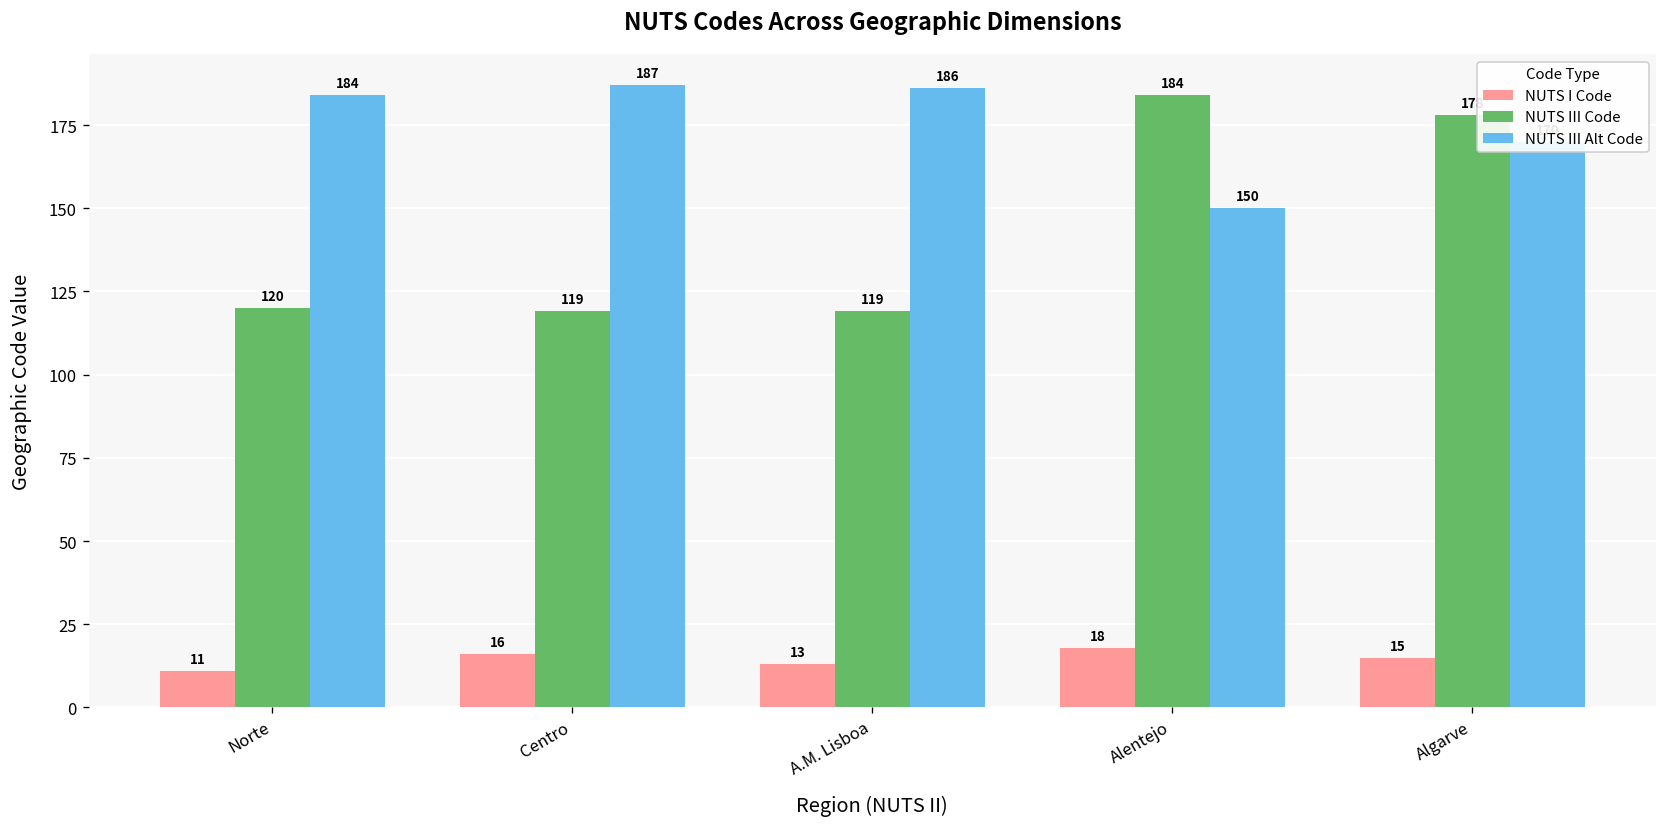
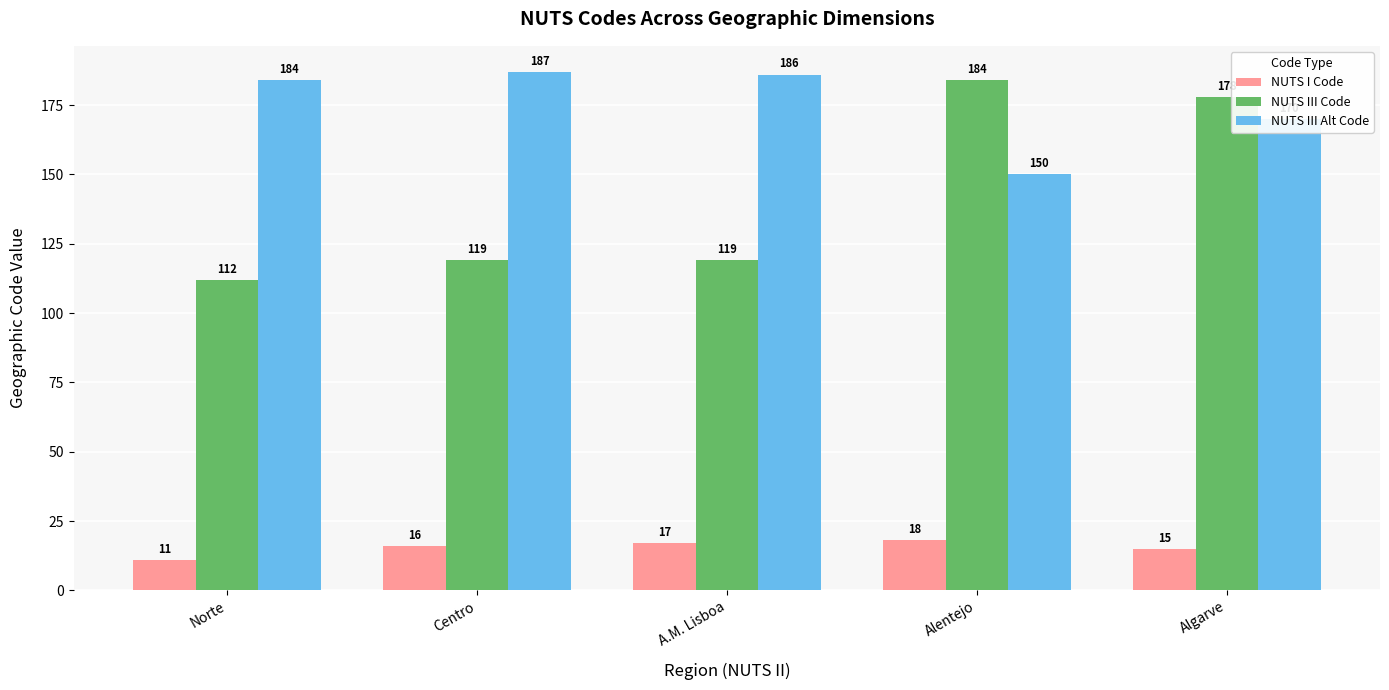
  {
    "NUTS I Code": {
      "Norte": 11,
      "Centro": 16,
-     "A.M. Lisboa": 13,
+     "A.M. Lisboa": 17,
      "Alentejo": 18,
      "Algarve": 15
    },
    "NUTS III Code": {
-     "Norte": 120,
+     "Norte": 112,
      "Centro": 119,
      "A.M. Lisboa": 119,
      "Alentejo": 184
    },
    "NUTS III Alt Code": {
      "Norte": 184,
      "Centro": 187,
      "A.M. Lisboa": 186,
      "Alentejo": 150
    }
  }
